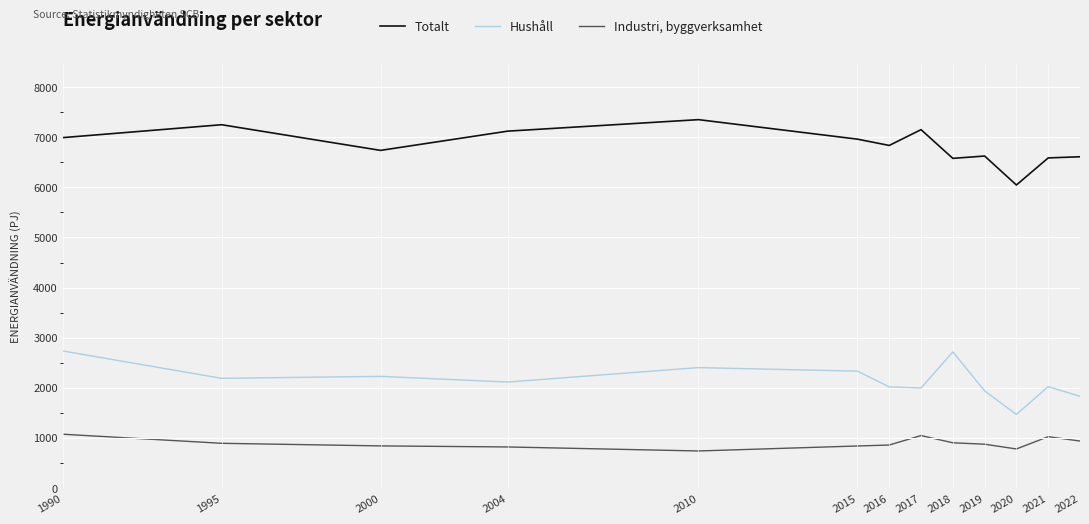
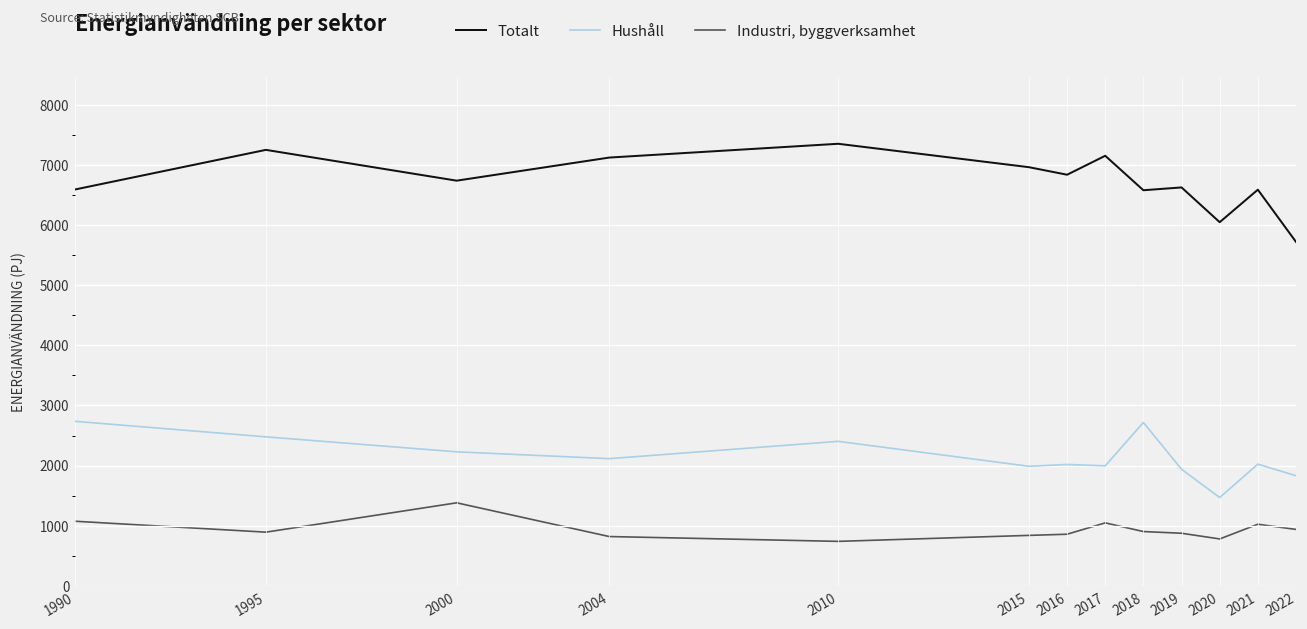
  {
    "Totalt": {
-     "1990": 7000,
+     "1990": 6600,
      "1995": 7200,
      "2000": 6700,
      "2004": 7100,
      "2010": 7400,
      "2015": 7000,
      "2016": 6800,
      "2017": 7200,
      "2018": 6600,
      "2019": 6600,
      "2020": 6000,
      "2021": 6600,
-     "2022": 6600
+     "2022": 5700
    },
    "Hushåll": {
      "1990": 2700,
-     "1995": 2200,
+     "1995": 2500,
      "2000": 2200,
      "2004": 2100,
      "2010": 2400,
-     "2015": 2300,
+     "2015": 2000,
      "2016": 2000,
      "2017": 2000,
      "2018": 2700,
      "2019": 1900,
      "2020": 1500,
      "2021": 2000,
      "2022": 1800
    },
    "Industri, byggverksamhet": {
      "1990": 1100,
      "1995": 900,
-     "2000": 800,
+     "2000": 1400,
      "2004": 800,
      "2010": 700,
      "2015": 800,
      "2016": 900,
      "2017": 1000,
      "2018": 900,
      "2019": 900,
      "2020": 800,
      "2021": 1000,
      "2022": 900
    }
  }
